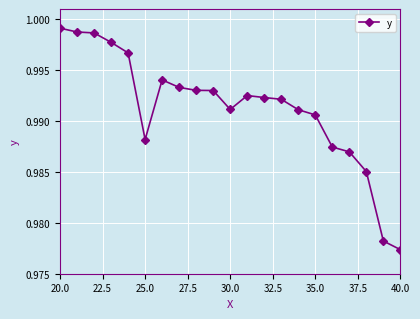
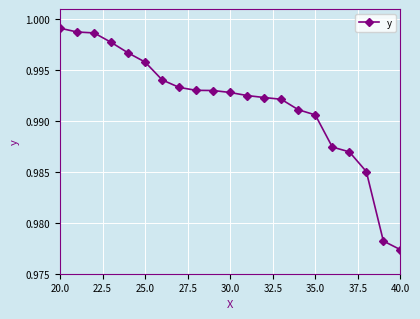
  {
    "20.0": 0.9991,
-   "25.0": 0.9882,
-   "30.0": 0.9911,
+   "25.0": 0.9958,
+   "30.0": 0.9928,
    "35.0": 0.9906,
    "40.0": 0.9774
  }
